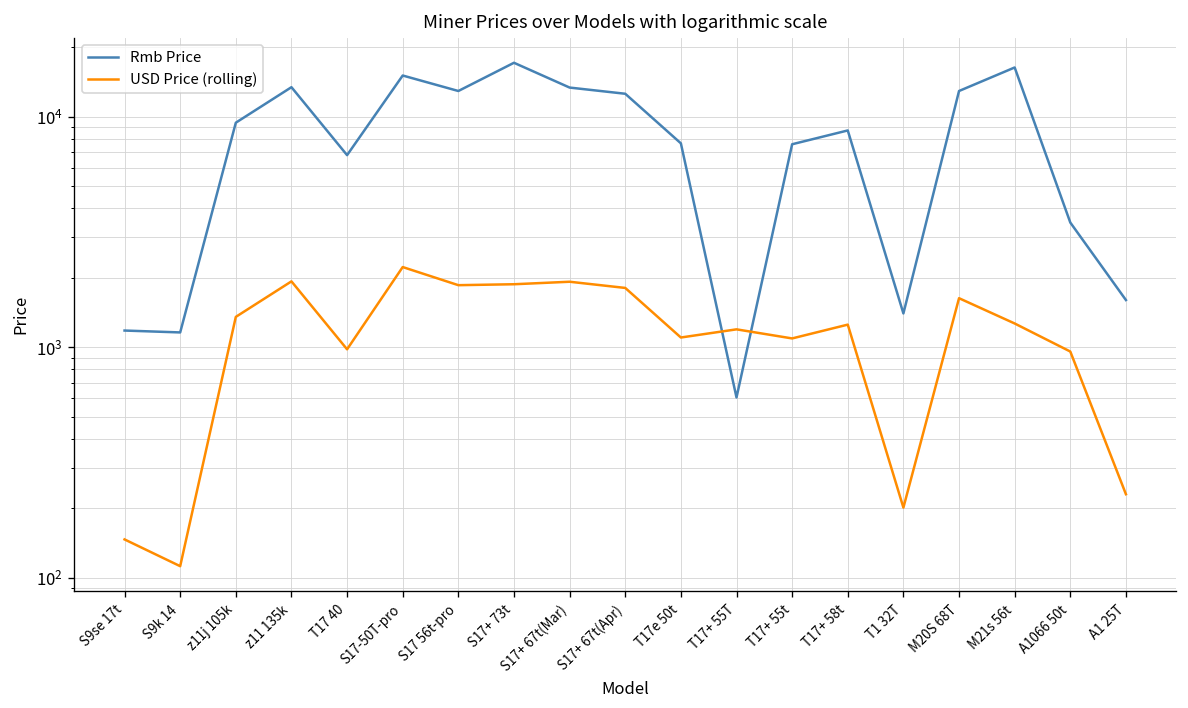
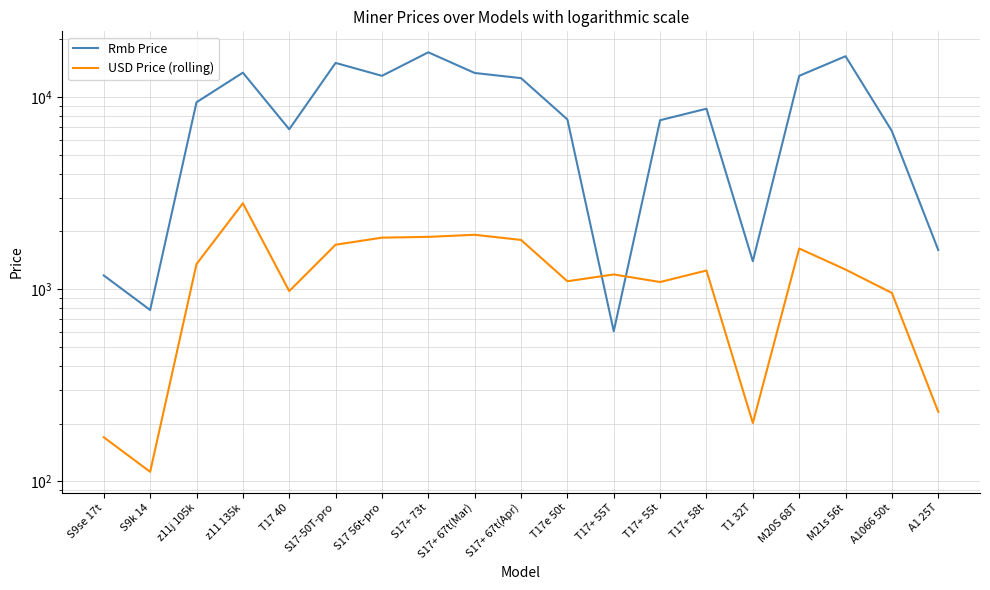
  {
    "Rmb Price": {
      "S9se 17t": 1200,
-     "S9k 14": 1200,
+     "S9k 14": 780,
      "z11j 105k": 9000,
      "z11 135k": 13000,
      "T17 40": 6800,
      "S17-50T-pro": 15000,
      "S17 56t-pro": 13000,
      "S17+ 73t": 17000,
      "S17+ 67t(Mar)": 13000,
      "S17+ 67t(Apr)": 13000,
      "T17e 50t": 7700,
      "T17+ 55T": 610,
      "T17+ 55t": 7600,
      "T17+ 58t": 9000,
      "T1 32T": 1400,
      "M20S 68T": 13000,
      "M21s 56t": 16000,
-     "A1066 50t": 3500,
+     "A1066 50t": 6700,
      "A1 25T": 1600
    },
    "USD Price (rolling)": {
-     "S9se 17t": 150,
+     "S9se 17t": 170,
      "S9k 14": 110,
      "z11j 105k": 1400,
-     "z11 135k": 1900,
+     "z11 135k": 2800,
      "T17 40": 1000,
-     "S17-50T-pro": 2200,
+     "S17-50T-pro": 1700,
      "S17 56t-pro": 1900,
      "S17+ 73t": 1900,
      "S17+ 67t(Mar)": 1900,
      "S17+ 67t(Apr)": 1800,
      "T17e 50t": 1100,
      "T17+ 55T": 1200,
      "T17+ 55t": 1100,
      "T17+ 58t": 1300,
      "T1 32T": 200,
      "M20S 68T": 1600,
      "M21s 56t": 1300,
      "A1066 50t": 1000,
      "A1 25T": 230
    }
  }
